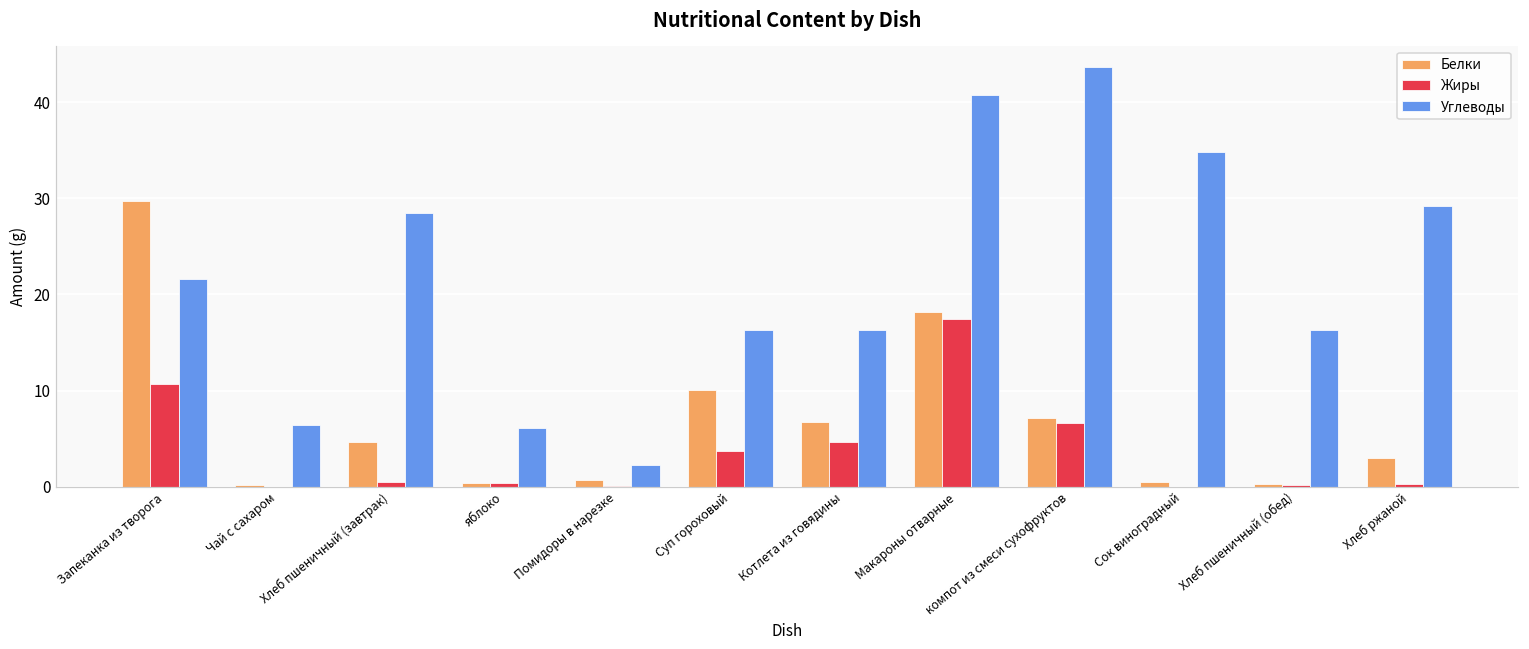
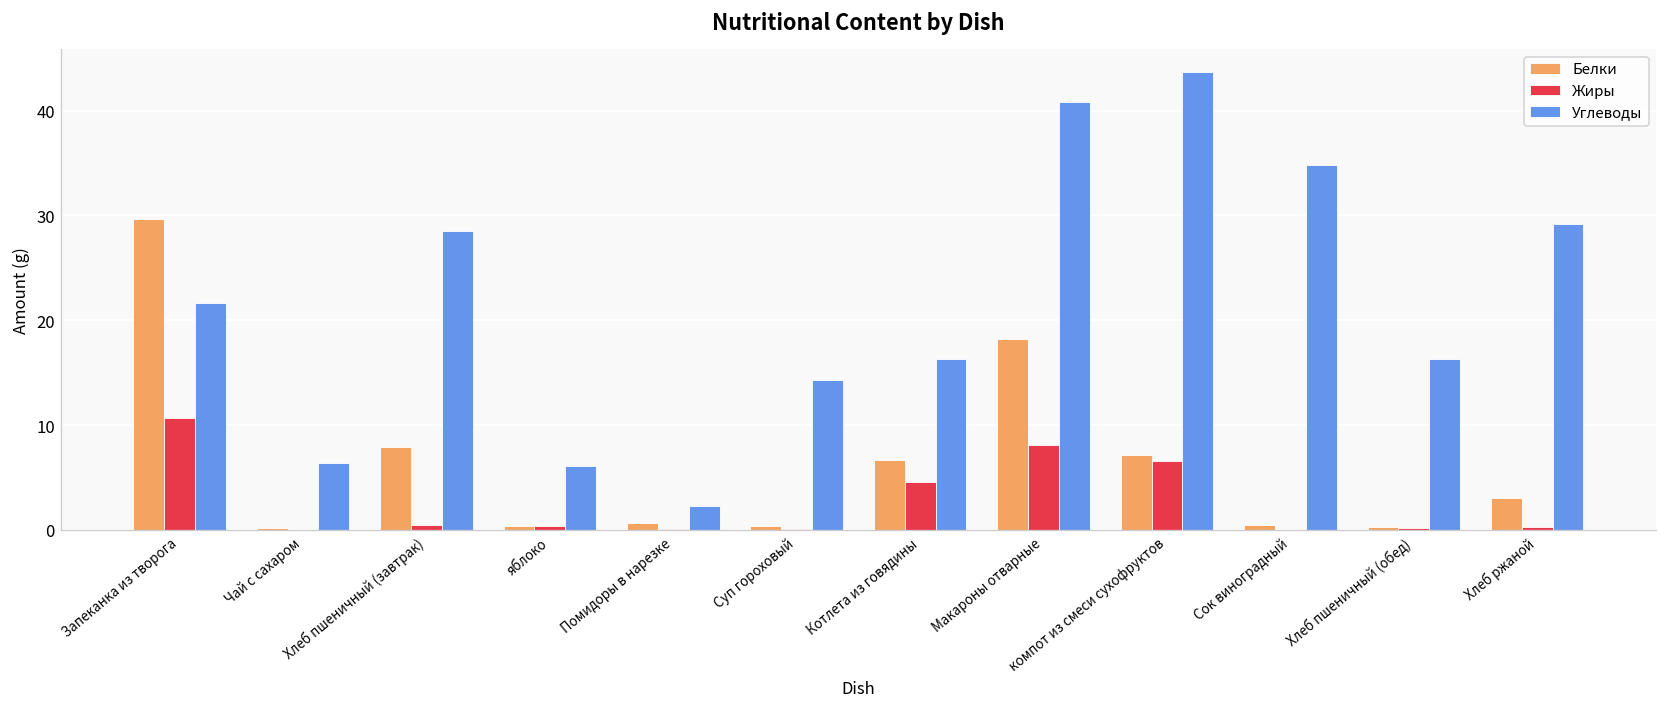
  {
    "Белки": {
      "Запеканка из творога": 30,
-     "Хлеб пшеничный (завтрак)": 5,
+     "Хлеб пшеничный (завтрак)": 8,
      "яблоко": 0,
      "Помидоры в нарезке": 1,
-     "Суп гороховый": 10,
+     "Суп гороховый": 0,
      "Котлета из говядины": 7,
      "Макароны отварные": 18,
      "компот из смеси сухофруктов": 7,
      "Сок виноградный": 1,
      "Хлеб пшеничный (обед)": 0,
      "Хлеб ржаной": 3
    },
    "Жиры": {
      "Запеканка из творога": 11,
      "Чай с сахаром": 0,
      "Хлеб пшеничный (завтрак)": 1,
      "яблоко": 0,
-     "Суп гороховый": 4,
+     "Суп гороховый": 0,
      "Котлета из говядины": 5,
-     "Макароны отварные": 17,
+     "Макароны отварные": 8,
      "компот из смеси сухофруктов": 7,
      "Сок виноградный": 0,
      "Хлеб ржаной": 0
    },
    "Углеводы": {
      "Запеканка из творога": 22,
      "Чай с сахаром": 6,
      "Хлеб пшеничный (завтрак)": 29,
      "яблоко": 6,
      "Помидоры в нарезке": 2,
-     "Суп гороховый": 16,
+     "Суп гороховый": 14,
      "Котлета из говядины": 16,
      "Макароны отварные": 41,
      "компот из смеси сухофруктов": 44,
      "Сок виноградный": 35,
      "Хлеб пшеничный (обед)": 16,
      "Хлеб ржаной": 29
    }
  }
